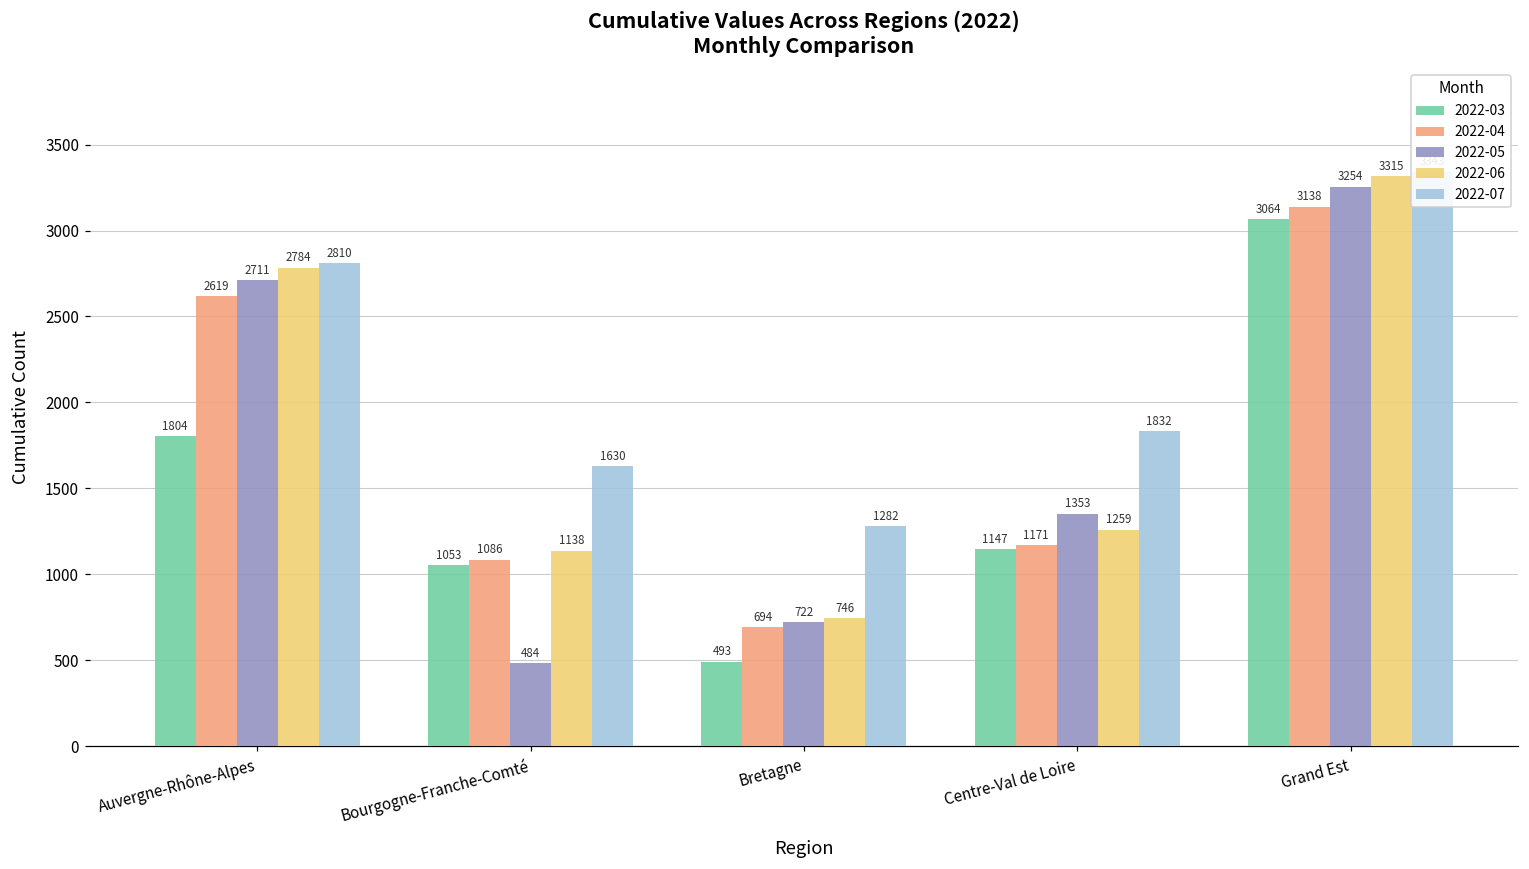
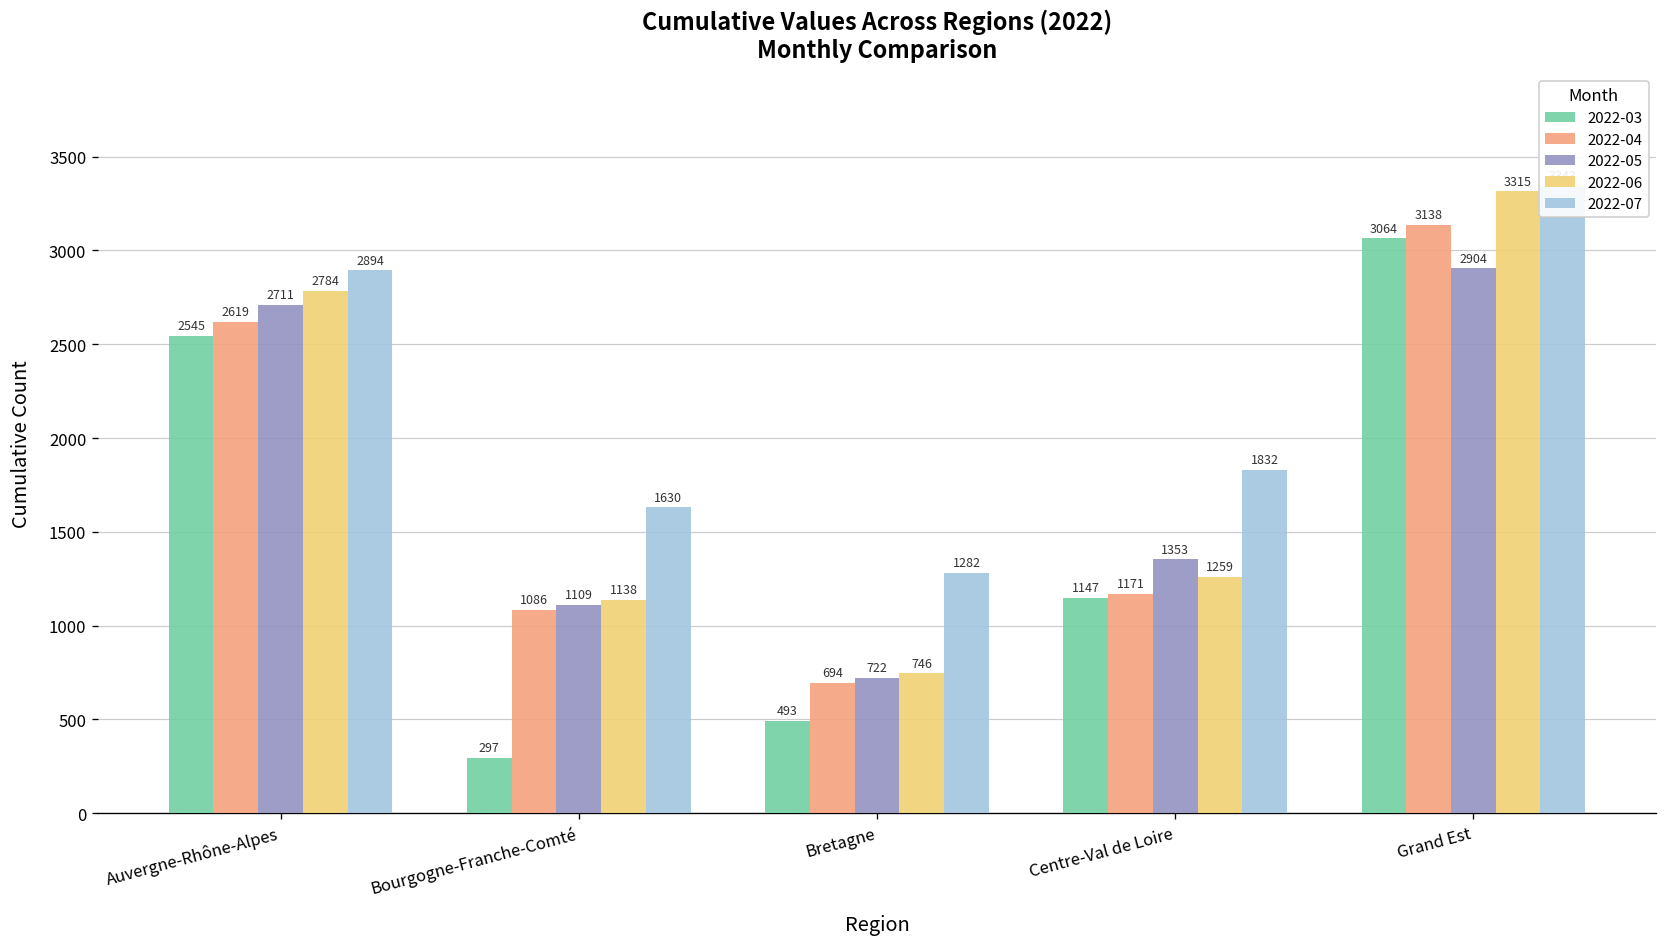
  {
    "2022-03": {
-     "Auvergne-Rhône-Alpes": 1804,
-     "Bourgogne-Franche-Comté": 1053,
+     "Auvergne-Rhône-Alpes": 2545,
+     "Bourgogne-Franche-Comté": 297,
      "Bretagne": 493,
      "Centre-Val de Loire": 1147,
      "Grand Est": 3064
    },
    "2022-05": {
      "Auvergne-Rhône-Alpes": 2711,
-     "Bourgogne-Franche-Comté": 484,
+     "Bourgogne-Franche-Comté": 1109,
      "Bretagne": 722,
      "Centre-Val de Loire": 1353,
-     "Grand Est": 3254
+     "Grand Est": 2904
    },
    "2022-07": {
-     "Auvergne-Rhône-Alpes": 2810,
+     "Auvergne-Rhône-Alpes": 2894,
      "Bourgogne-Franche-Comté": 1630,
      "Bretagne": 1282,
      "Centre-Val de Loire": 1832
    }
  }
